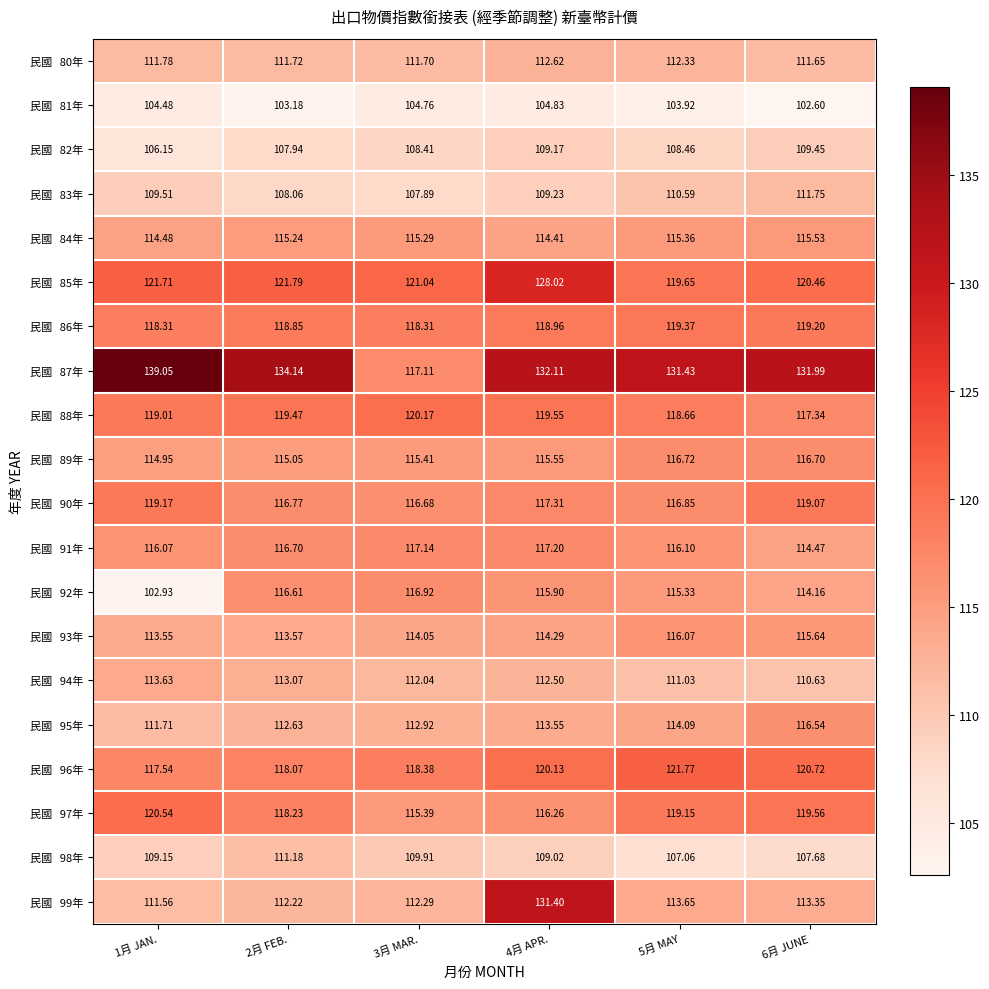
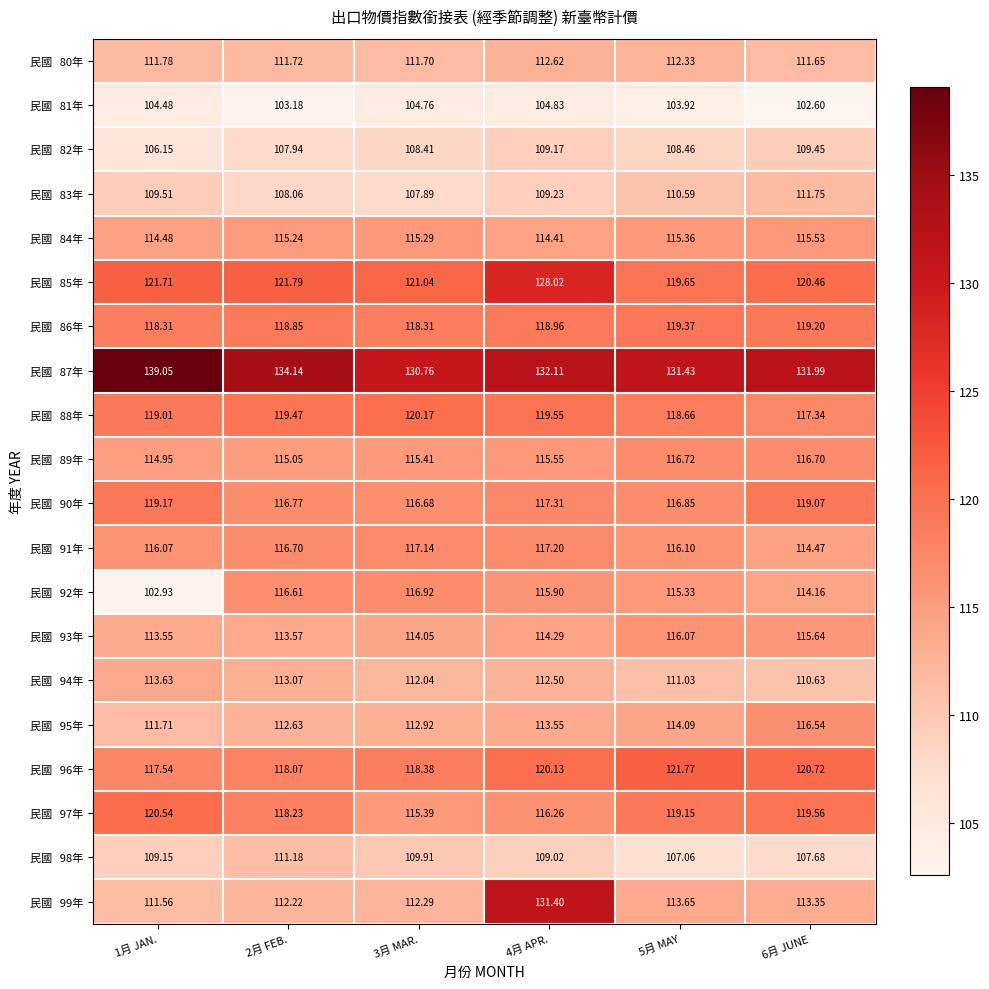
  {
    "民國 80年": {
      "1月 JAN.": 111.78,
      "2月 FEB.": 111.72,
      "3月 MAR.": 111.70,
      "4月 APR.": 112.62,
      "5月 MAY": 112.33,
      "6月 JUNE": 111.65
    },
    "民國 81年": {
      "1月 JAN.": 104.48,
      "2月 FEB.": 103.18,
      "3月 MAR.": 104.76,
      "4月 APR.": 104.83,
      "5月 MAY": 103.92,
      "6月 JUNE": 102.60
    },
    "民國 82年": {
      "1月 JAN.": 106.15,
      "2月 FEB.": 107.94,
      "3月 MAR.": 108.41,
      "4月 APR.": 109.17,
      "5月 MAY": 108.46,
      "6月 JUNE": 109.45
    },
    "民國 83年": {
      "1月 JAN.": 109.51,
      "2月 FEB.": 108.06,
      "3月 MAR.": 107.89,
      "4月 APR.": 109.23,
      "5月 MAY": 110.59,
      "6月 JUNE": 111.75
    },
    "民國 84年": {
      "1月 JAN.": 114.48,
      "2月 FEB.": 115.24,
      "3月 MAR.": 115.29,
      "4月 APR.": 114.41,
      "5月 MAY": 115.36,
      "6月 JUNE": 115.53
    },
    "民國 85年": {
      "1月 JAN.": 121.71,
      "2月 FEB.": 121.79,
      "3月 MAR.": 121.04,
      "4月 APR.": 128.02,
      "5月 MAY": 119.65,
      "6月 JUNE": 120.46
    },
    "民國 86年": {
      "1月 JAN.": 118.31,
      "2月 FEB.": 118.85,
      "3月 MAR.": 118.31,
      "4月 APR.": 118.96,
      "5月 MAY": 119.37,
      "6月 JUNE": 119.20
    },
    "民國 87年": {
      "1月 JAN.": 139.05,
      "2月 FEB.": 134.14,
-     "3月 MAR.": 117.11,
+     "3月 MAR.": 130.76,
      "4月 APR.": 132.11,
      "5月 MAY": 131.43,
      "6月 JUNE": 131.99
    },
    "民國 88年": {
      "1月 JAN.": 119.01,
      "2月 FEB.": 119.47,
      "3月 MAR.": 120.17,
      "4月 APR.": 119.55,
      "5月 MAY": 118.66,
      "6月 JUNE": 117.34
    },
    "民國 89年": {
      "1月 JAN.": 114.95,
      "2月 FEB.": 115.05,
      "3月 MAR.": 115.41,
      "4月 APR.": 115.55,
      "5月 MAY": 116.72,
      "6月 JUNE": 116.70
    },
    "民國 90年": {
      "1月 JAN.": 119.17,
      "2月 FEB.": 116.77,
      "3月 MAR.": 116.68,
      "4月 APR.": 117.31,
      "5月 MAY": 116.85,
      "6月 JUNE": 119.07
    },
    "民國 91年": {
      "1月 JAN.": 116.07,
      "2月 FEB.": 116.70,
      "3月 MAR.": 117.14,
      "4月 APR.": 117.20,
      "5月 MAY": 116.10,
      "6月 JUNE": 114.47
    },
    "民國 92年": {
      "1月 JAN.": 102.93,
      "2月 FEB.": 116.61,
      "3月 MAR.": 116.92,
      "4月 APR.": 115.90,
      "5月 MAY": 115.33,
      "6月 JUNE": 114.16
    },
    "民國 93年": {
      "1月 JAN.": 113.55,
      "2月 FEB.": 113.57,
      "3月 MAR.": 114.05,
      "4月 APR.": 114.29,
      "5月 MAY": 116.07,
      "6月 JUNE": 115.64
    },
    "民國 94年": {
      "1月 JAN.": 113.63,
      "2月 FEB.": 113.07,
      "3月 MAR.": 112.04,
      "4月 APR.": 112.50,
      "5月 MAY": 111.03,
      "6月 JUNE": 110.63
    },
    "民國 95年": {
      "1月 JAN.": 111.71,
      "2月 FEB.": 112.63,
      "3月 MAR.": 112.92,
      "4月 APR.": 113.55,
      "5月 MAY": 114.09,
      "6月 JUNE": 116.54
    },
    "民國 96年": {
      "1月 JAN.": 117.54,
      "2月 FEB.": 118.07,
      "3月 MAR.": 118.38,
      "4月 APR.": 120.13,
      "5月 MAY": 121.77,
      "6月 JUNE": 120.72
    },
    "民國 97年": {
      "1月 JAN.": 120.54,
      "2月 FEB.": 118.23,
      "3月 MAR.": 115.39,
      "4月 APR.": 116.26,
      "5月 MAY": 119.15,
      "6月 JUNE": 119.56
    },
    "民國 98年": {
      "1月 JAN.": 109.15,
      "2月 FEB.": 111.18,
      "3月 MAR.": 109.91,
      "4月 APR.": 109.02,
      "5月 MAY": 107.06,
      "6月 JUNE": 107.68
    },
    "民國 99年": {
      "1月 JAN.": 111.56,
      "2月 FEB.": 112.22,
      "3月 MAR.": 112.29,
      "4月 APR.": 131.40,
      "5月 MAY": 113.65,
      "6月 JUNE": 113.35
    }
  }
